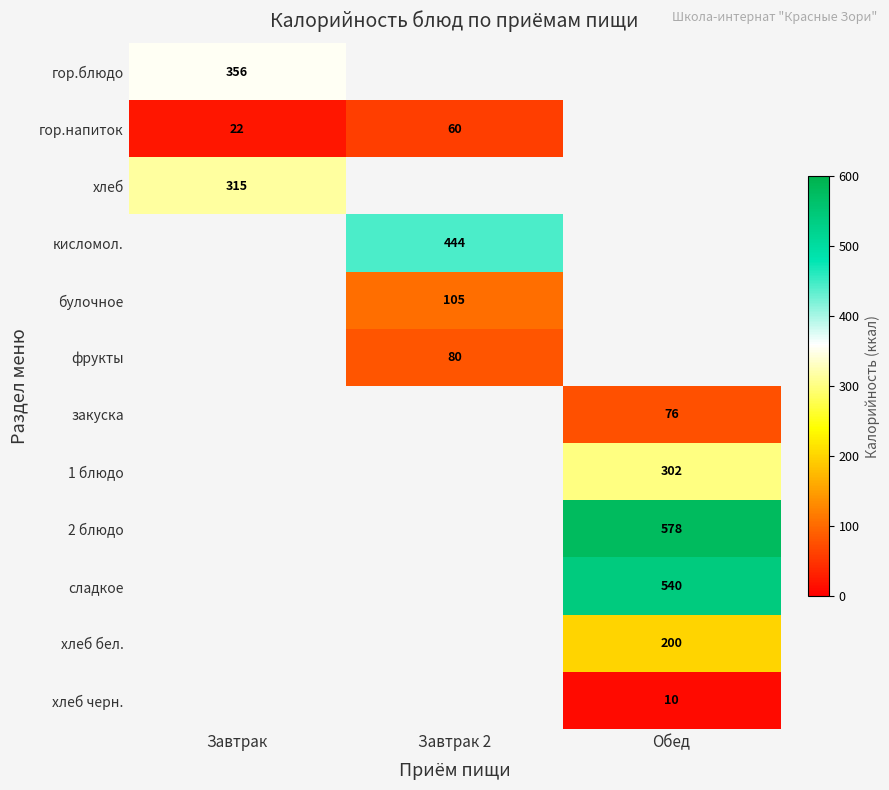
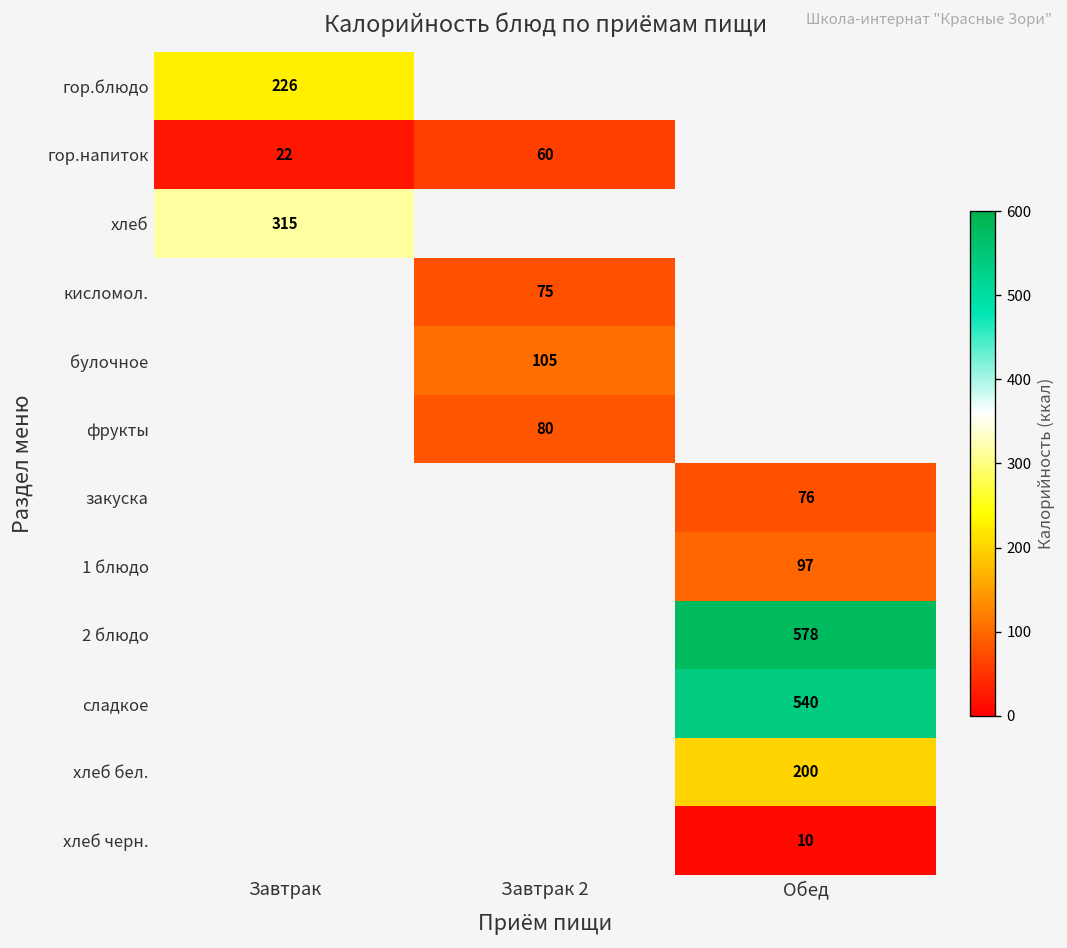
  {
    "гор.блюдо": {
-     "Завтрак": 356
+     "Завтрак": 226
    },
    "гор.напиток": {
      "Завтрак": 22,
      "Завтрак 2": 60
    },
    "хлеб": {
      "Завтрак": 315
    },
    "кисломол.": {
-     "Завтрак 2": 444
+     "Завтрак 2": 75
    },
    "булочное": {
      "Завтрак 2": 105
    },
    "фрукты": {
      "Завтрак 2": 80
    },
    "закуска": {
      "Обед": 76
    },
    "1 блюдо": {
-     "Обед": 302
+     "Обед": 97
    },
    "2 блюдо": {
      "Обед": 578
    },
    "сладкое": {
      "Обед": 540
    },
    "хлеб бел.": {
      "Обед": 200
    },
    "хлеб черн.": {
      "Обед": 10
    }
  }
